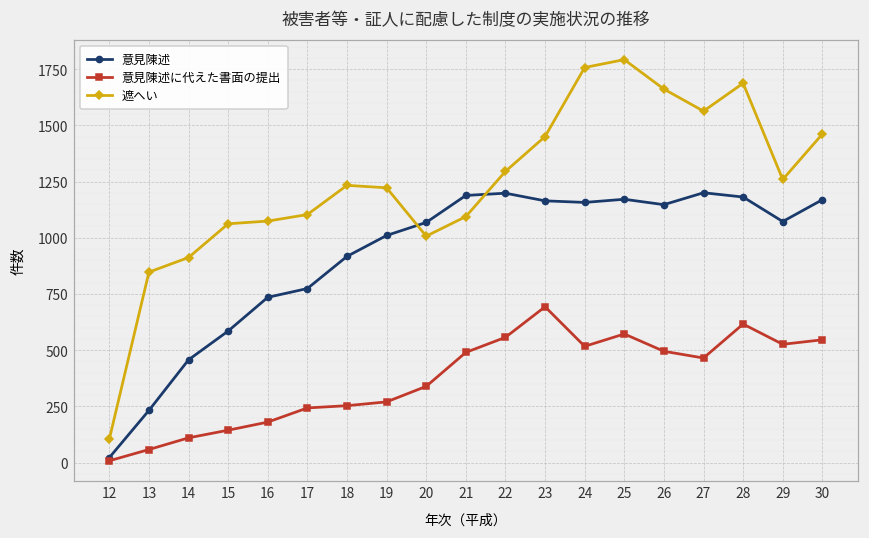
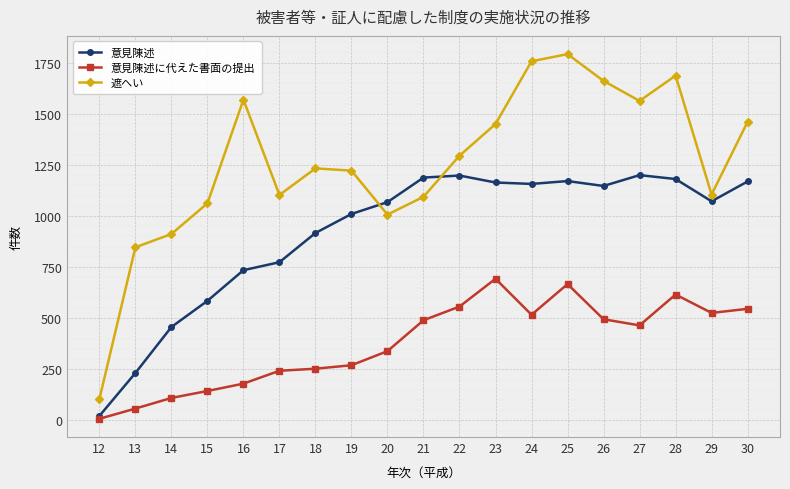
  {
    "意見陳述": {
      "12": 20,
      "13": 230,
      "14": 460,
      "15": 590,
      "16": 740,
      "17": 770,
      "18": 920,
      "19": 1010,
      "20": 1070,
      "21": 1190,
      "22": 1200,
      "23": 1160,
      "24": 1160,
      "25": 1170,
      "26": 1150,
      "27": 1200,
      "28": 1180,
      "29": 1070,
      "30": 1170
    },
    "意見陳述に代えた書面の提出": {
      "12": 10,
      "13": 60,
      "14": 110,
      "15": 140,
      "16": 180,
      "17": 240,
      "18": 250,
      "19": 270,
      "20": 340,
      "21": 490,
      "22": 560,
      "23": 690,
      "24": 520,
-     "25": 570,
+     "25": 670,
      "26": 500,
      "27": 470,
      "28": 620,
      "29": 530,
      "30": 550
    },
    "遮へい": {
      "12": 100,
      "13": 850,
      "14": 910,
      "15": 1060,
-     "16": 1070,
+     "16": 1570,
      "17": 1100,
      "18": 1230,
      "19": 1220,
      "20": 1010,
      "21": 1090,
      "22": 1300,
      "23": 1450,
      "24": 1760,
      "25": 1790,
      "26": 1660,
      "27": 1560,
      "28": 1690,
-     "29": 1260,
+     "29": 1110,
      "30": 1460
    }
  }
